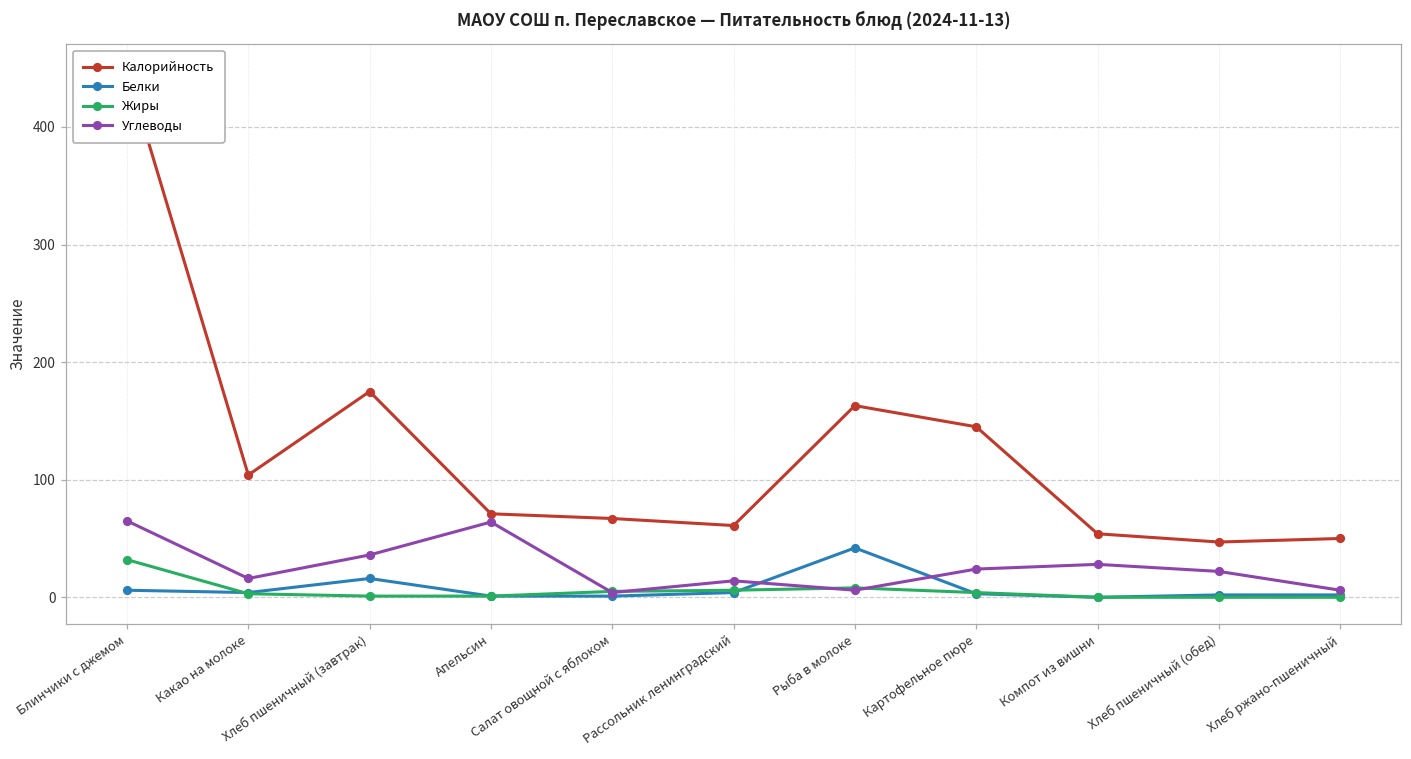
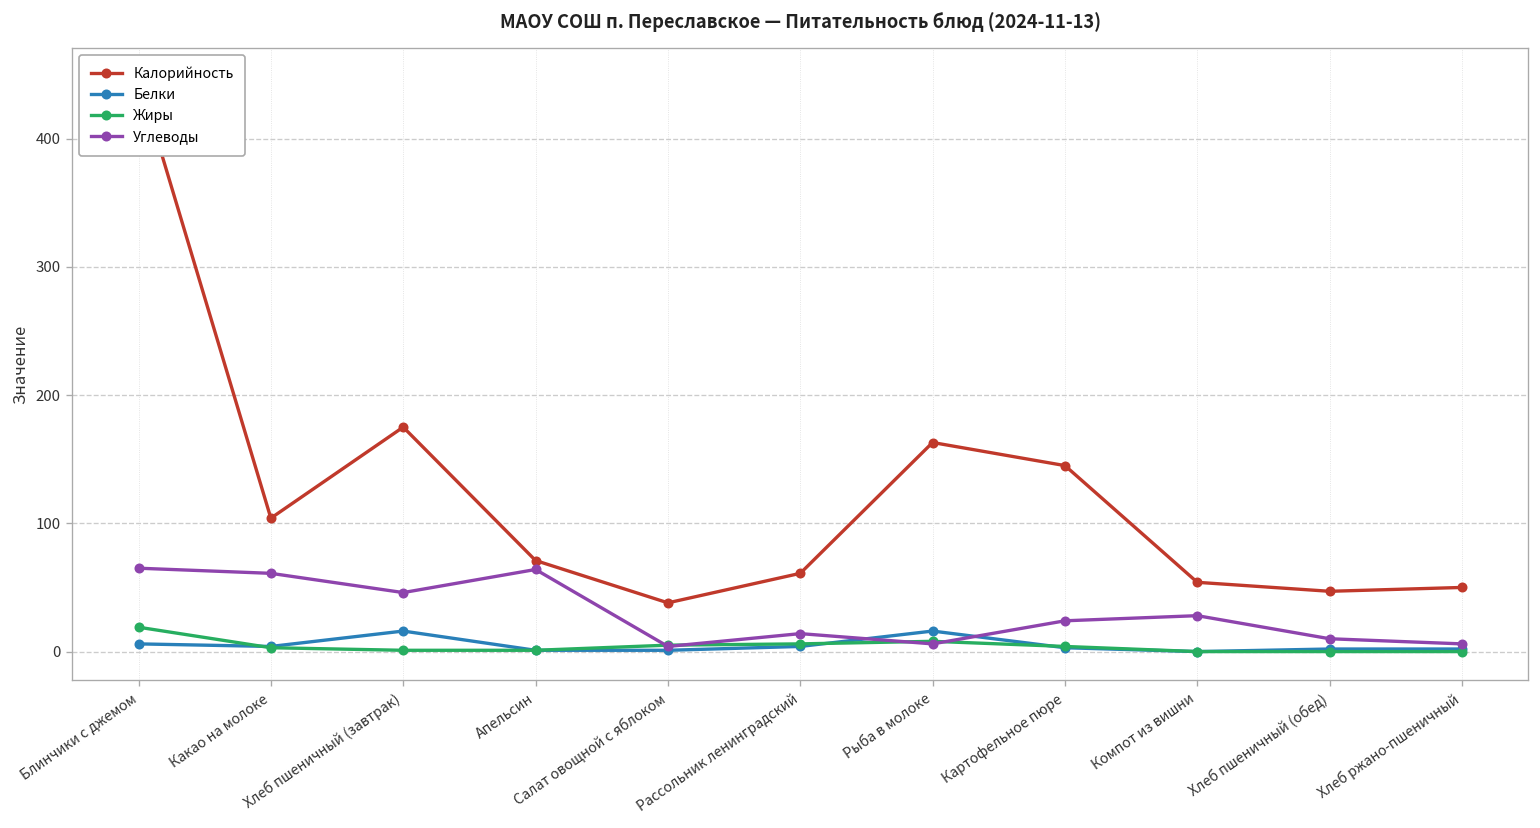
  {
    "Калорийность": {
      "Какао на молоке": 104,
      "Хлеб пшеничный (завтрак)": 175,
      "Апельсин": 71,
-     "Салат овощной с яблоком": 67,
+     "Салат овощной с яблоком": 38,
      "Рассольник ленинградский": 61,
      "Рыба в молоке": 163,
      "Картофельное пюре": 145,
      "Компот из вишни": 54,
      "Хлеб пшеничный (обед)": 47,
      "Хлеб ржано-пшеничный": 50
    },
    "Белки": {
      "Блинчики с джемом": 6,
      "Хлеб пшеничный (завтрак)": 16,
      "Салат овощной с яблоком": 1,
-     "Рыба в молоке": 42
+     "Рыба в молоке": 16
    },
    "Жиры": {
-     "Блинчики с джемом": 32,
+     "Блинчики с джемом": 19,
      "Хлеб пшеничный (завтрак)": 1
    },
    "Углеводы": {
      "Блинчики с джемом": 65,
-     "Какао на молоке": 16,
-     "Хлеб пшеничный (завтрак)": 36,
+     "Какао на молоке": 61,
+     "Хлеб пшеничный (завтрак)": 46,
      "Апельсин": 64,
      "Рассольник ленинградский": 14,
      "Картофельное пюре": 24,
      "Компот из вишни": 28,
-     "Хлеб пшеничный (обед)": 22,
+     "Хлеб пшеничный (обед)": 10,
      "Хлеб ржано-пшеничный": 6
    }
  }
